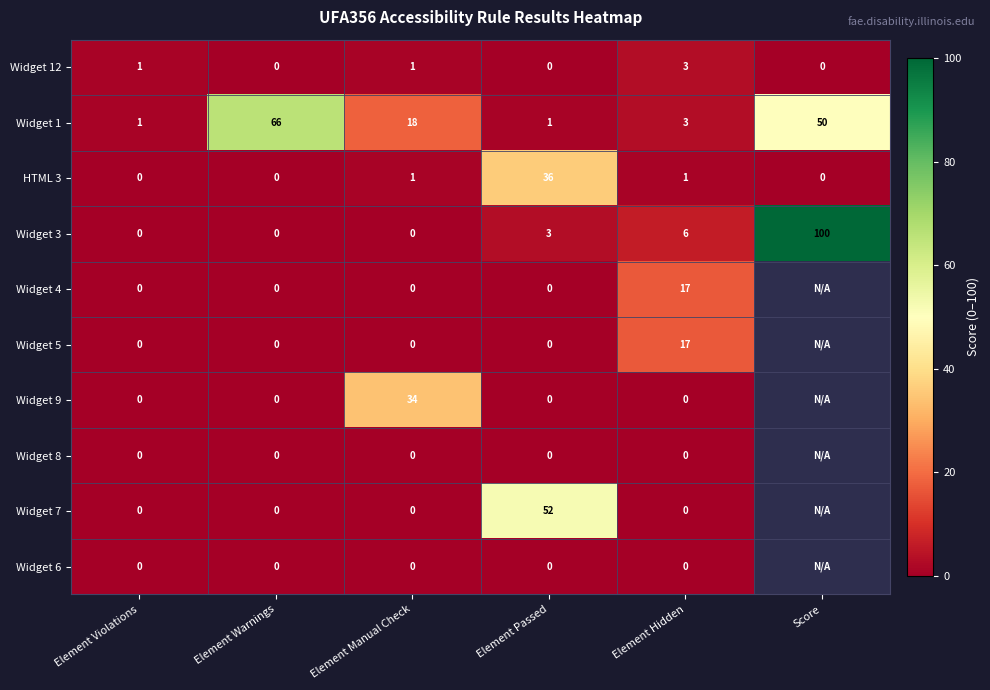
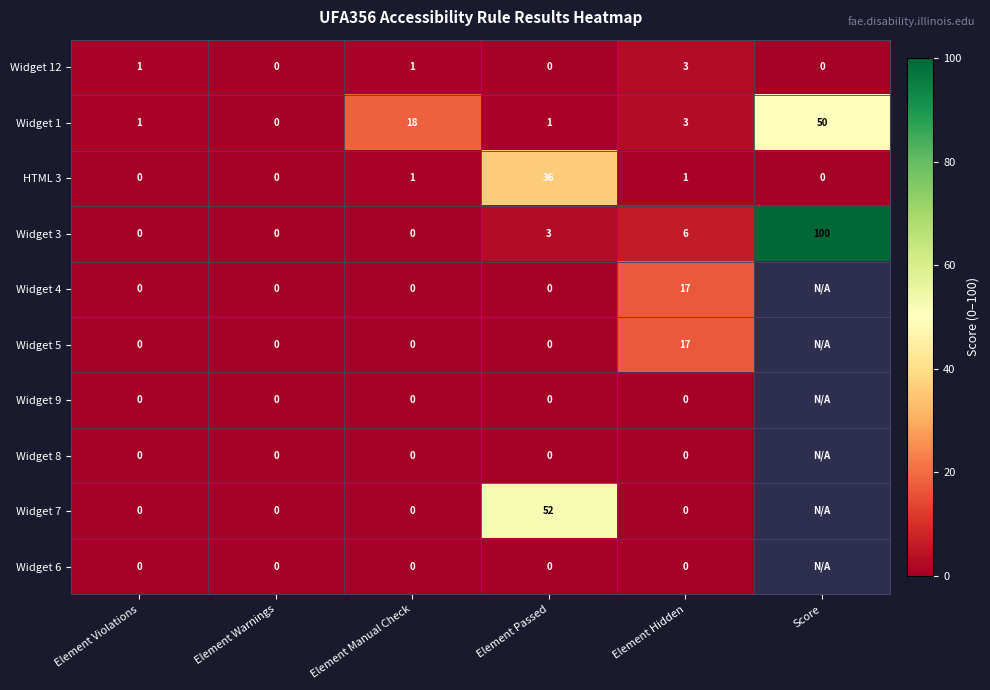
  {
    "Widget 12": {
      "Element Violations": 1,
      "Element Warnings": 0,
      "Element Manual Check": 1,
      "Element Passed": 0,
      "Element Hidden": 3,
      "Score": 0
    },
    "Widget 1": {
      "Element Violations": 1,
-     "Element Warnings": 66,
+     "Element Warnings": 0,
      "Element Manual Check": 18,
      "Element Passed": 1,
      "Element Hidden": 3,
      "Score": 50
    },
    "HTML 3": {
      "Element Violations": 0,
      "Element Warnings": 0,
      "Element Manual Check": 1,
      "Element Passed": 36,
      "Element Hidden": 1,
      "Score": 0
    },
    "Widget 3": {
      "Element Violations": 0,
      "Element Warnings": 0,
      "Element Manual Check": 0,
      "Element Passed": 3,
      "Element Hidden": 6,
      "Score": 100
    },
    "Widget 4": {
      "Element Violations": 0,
      "Element Warnings": 0,
      "Element Manual Check": 0,
      "Element Passed": 0,
      "Element Hidden": 17
    },
    "Widget 5": {
      "Element Violations": 0,
      "Element Warnings": 0,
      "Element Manual Check": 0,
      "Element Passed": 0,
      "Element Hidden": 17
    },
    "Widget 9": {
      "Element Violations": 0,
      "Element Warnings": 0,
-     "Element Manual Check": 34,
+     "Element Manual Check": 0,
      "Element Passed": 0,
      "Element Hidden": 0
    },
    "Widget 8": {
      "Element Violations": 0,
      "Element Warnings": 0,
      "Element Manual Check": 0,
      "Element Passed": 0,
      "Element Hidden": 0
    },
    "Widget 7": {
      "Element Violations": 0,
      "Element Warnings": 0,
      "Element Manual Check": 0,
      "Element Passed": 52,
      "Element Hidden": 0
    },
    "Widget 6": {
      "Element Violations": 0,
      "Element Warnings": 0,
      "Element Manual Check": 0,
      "Element Passed": 0,
      "Element Hidden": 0
    }
  }
